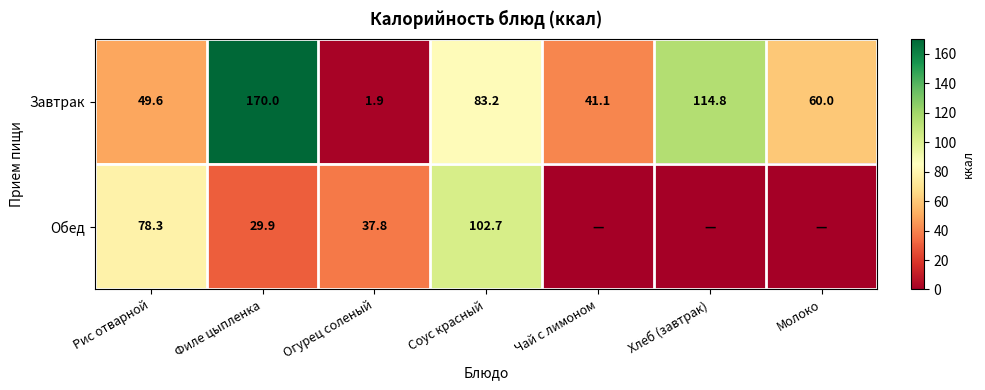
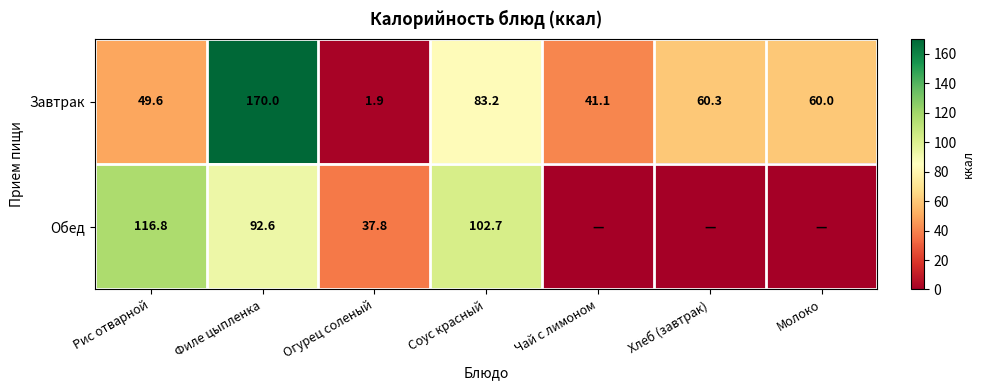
  {
    "Завтрак": {
      "Рис отварной": 49.6,
      "Филе цыпленка": 170.0,
      "Огурец соленый": 1.9,
      "Соус красный": 83.2,
      "Чай с лимоном": 41.1,
-     "Хлеб (завтрак)": 114.8,
+     "Хлеб (завтрак)": 60.3,
      "Молоко": 60.0
    },
    "Обед": {
-     "Рис отварной": 78.3,
-     "Филе цыпленка": 29.9,
+     "Рис отварной": 116.8,
+     "Филе цыпленка": 92.6,
      "Огурец соленый": 37.8,
      "Соус красный": 102.7
    }
  }
